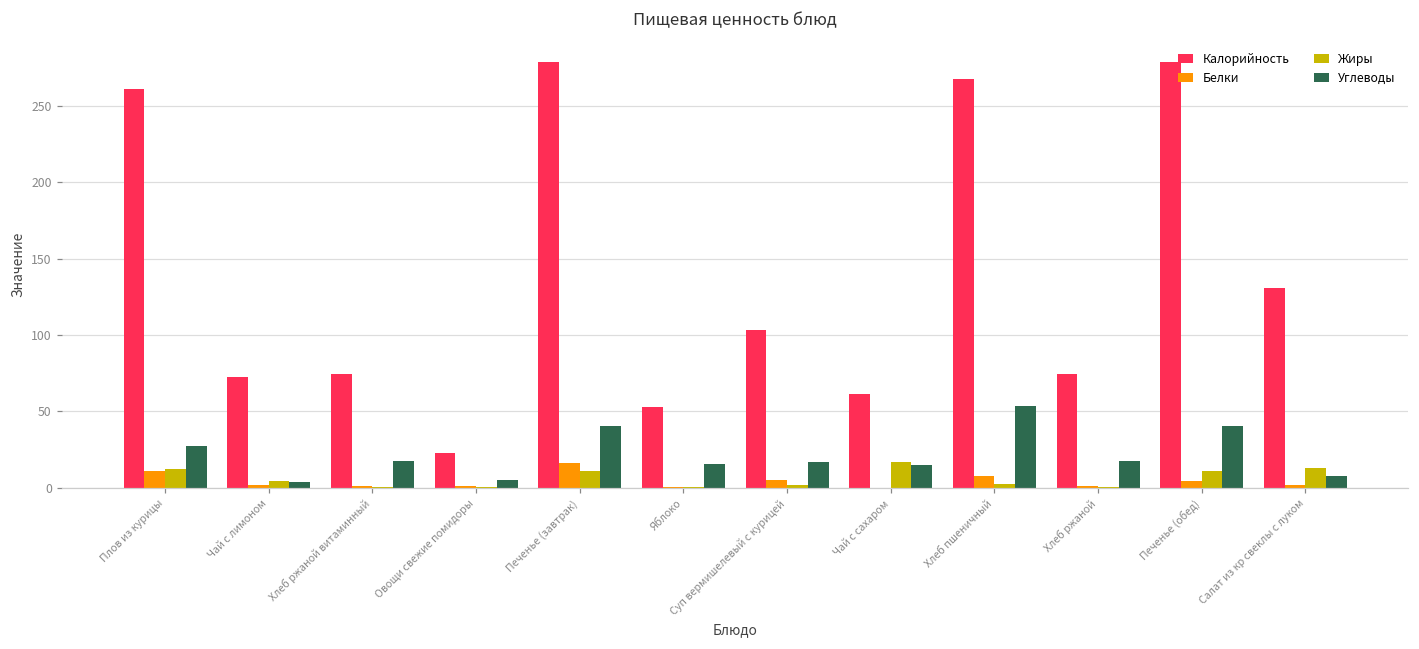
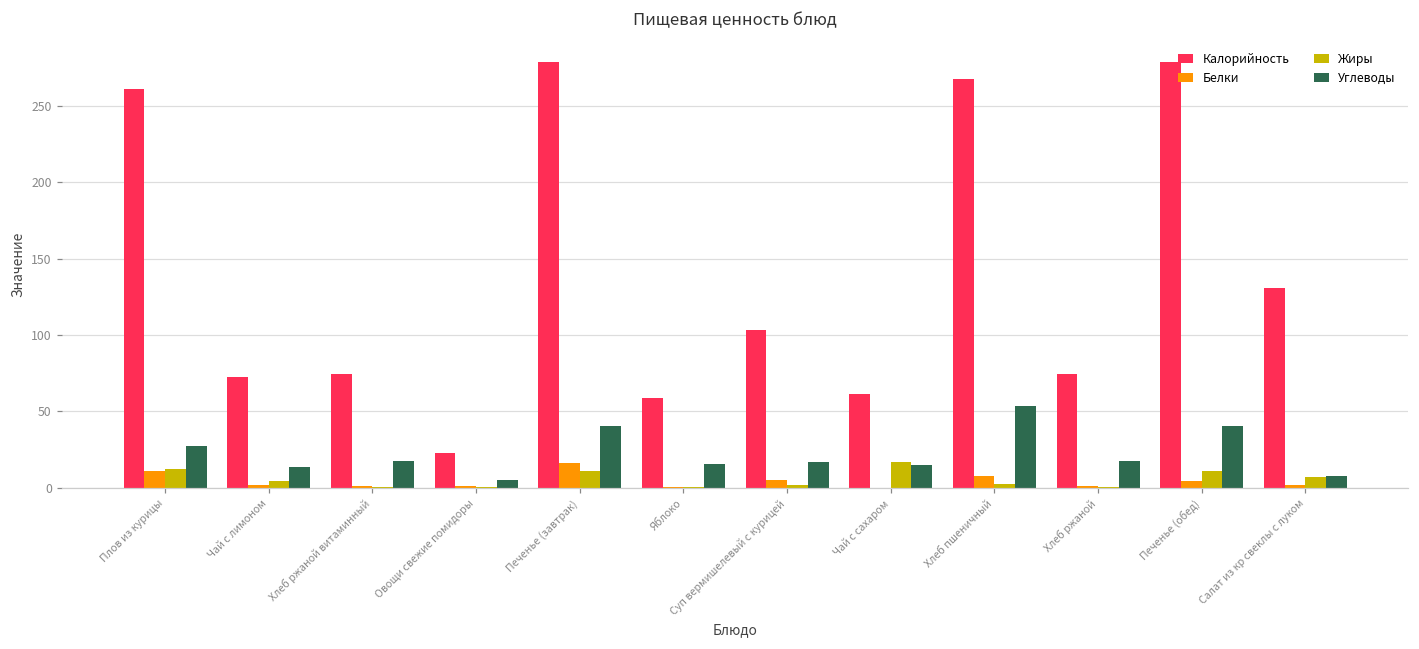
  {
    "Калорийность": {
      "Плов из курицы": 261,
      "Чай с лимоном": 73,
      "Хлеб ржаной витаминный": 74,
      "Овощи свежие помидоры": 23,
      "Печенье (завтрак)": 279,
-     "Яблоко": 53,
+     "Яблоко": 59,
      "Суп вермишелевый с курицей": 103,
      "Чай с сахаром": 62,
      "Хлеб пшеничный": 268,
      "Хлеб ржаной": 74,
      "Печенье (обед)": 279,
      "Салат из кр свеклы с луком": 131
    },
    "Белки": {
      "Плов из курицы": 11,
      "Чай с лимоном": 2,
      "Печенье (завтрак)": 16,
      "Суп вермишелевый с курицей": 5,
      "Хлеб пшеничный": 8,
      "Печенье (обед)": 5
    },
    "Жиры": {
      "Плов из курицы": 12,
      "Чай с лимоном": 4,
      "Печенье (завтрак)": 11,
      "Чай с сахаром": 17,
      "Хлеб пшеничный": 3,
      "Печенье (обед)": 11,
-     "Салат из кр свеклы с луком": 13
+     "Салат из кр свеклы с луком": 7
    },
    "Углеводы": {
      "Плов из курицы": 28,
-     "Чай с лимоном": 4,
+     "Чай с лимоном": 13,
      "Хлеб ржаной витаминный": 17,
      "Овощи свежие помидоры": 5,
      "Печенье (завтрак)": 40,
      "Яблоко": 15,
      "Суп вермишелевый с курицей": 17,
      "Чай с сахаром": 15,
      "Хлеб пшеничный": 53,
      "Хлеб ржаной": 17,
      "Печенье (обед)": 40,
      "Салат из кр свеклы с луком": 8
    }
  }
